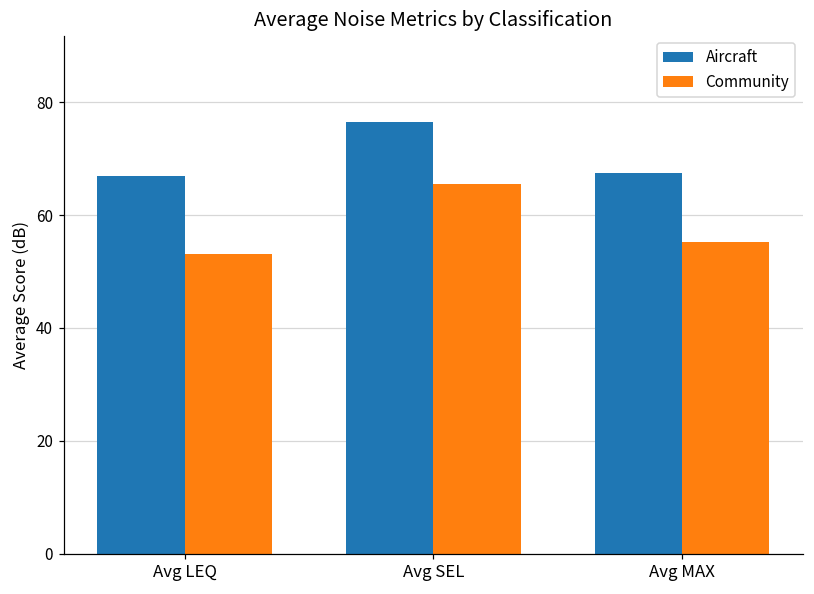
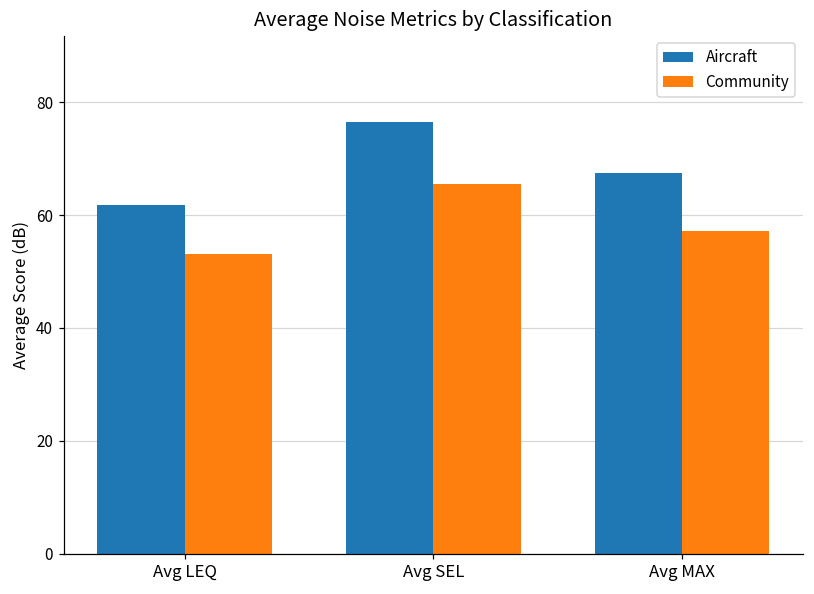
  {
    "Aircraft": {
-     "Avg LEQ": 67,
+     "Avg LEQ": 62,
      "Avg SEL": 77,
      "Avg MAX": 67
    },
    "Community": {
      "Avg LEQ": 53,
      "Avg SEL": 66,
-     "Avg MAX": 55
+     "Avg MAX": 57
    }
  }
